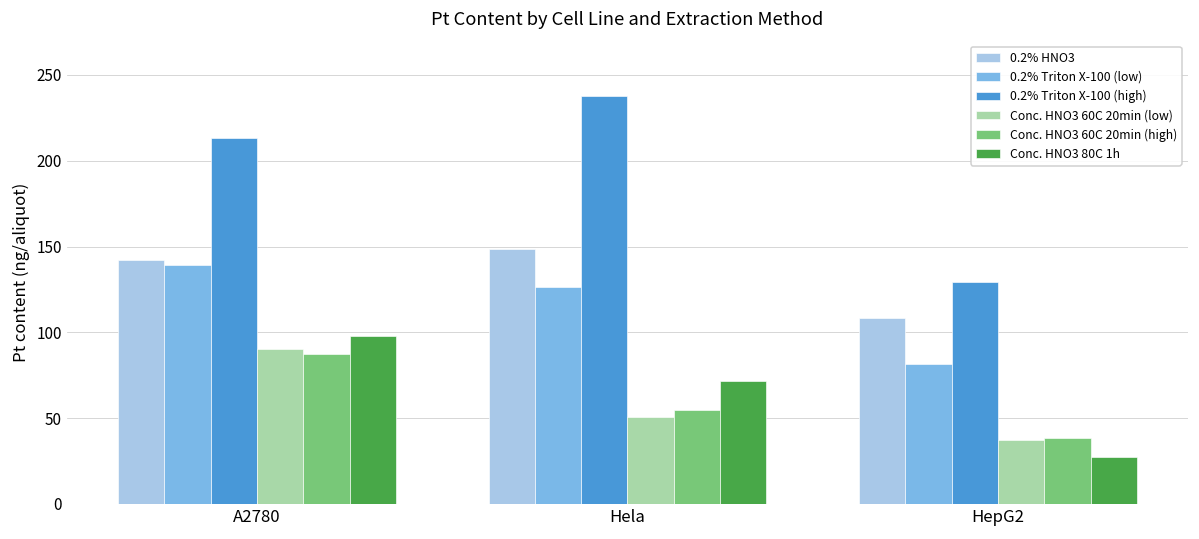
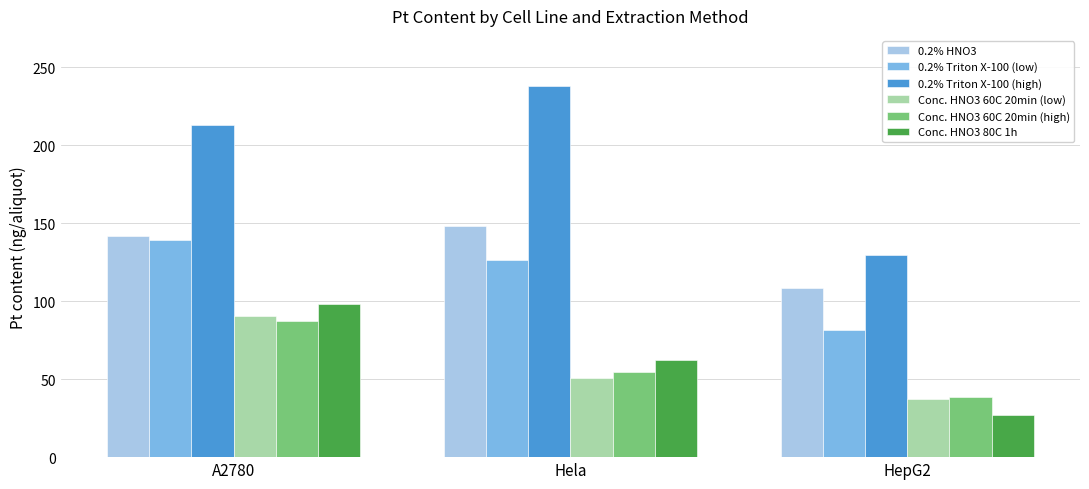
  {
    "0.2% Triton X-100 (high)": {
      "A2780": 213,
      "Hela": 238,
      "HepG2": 130
    },
    "Conc. HNO3 60C 20min (low)": {
      "A2780": 90,
      "Hela": 51,
      "HepG2": 38
    },
    "Conc. HNO3 60C 20min (high)": {
      "A2780": 87,
      "Hela": 55,
      "HepG2": 39
    },
    "Conc. HNO3 80C 1h": {
      "A2780": 98,
-     "Hela": 72,
+     "Hela": 62,
      "HepG2": 27
    }
  }
